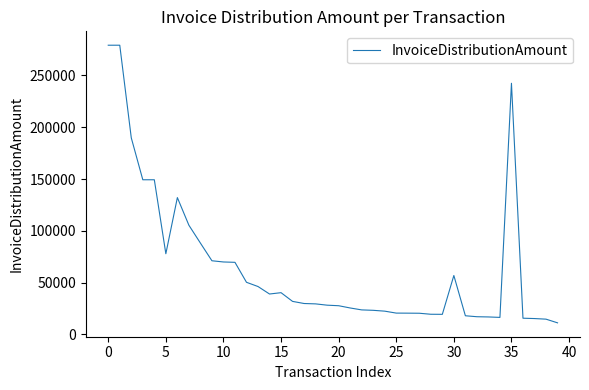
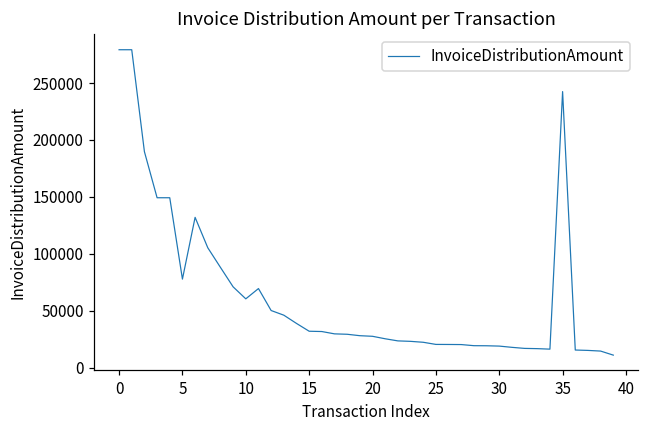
  {
    "0": 279000,
    "5": 78000,
-   "10": 70000,
-   "15": 40000,
+   "10": 61000,
+   "15": 32000,
    "20": 28000,
    "25": 21000,
-   "30": 57000,
+   "30": 19000,
    "35": 242000
  }
